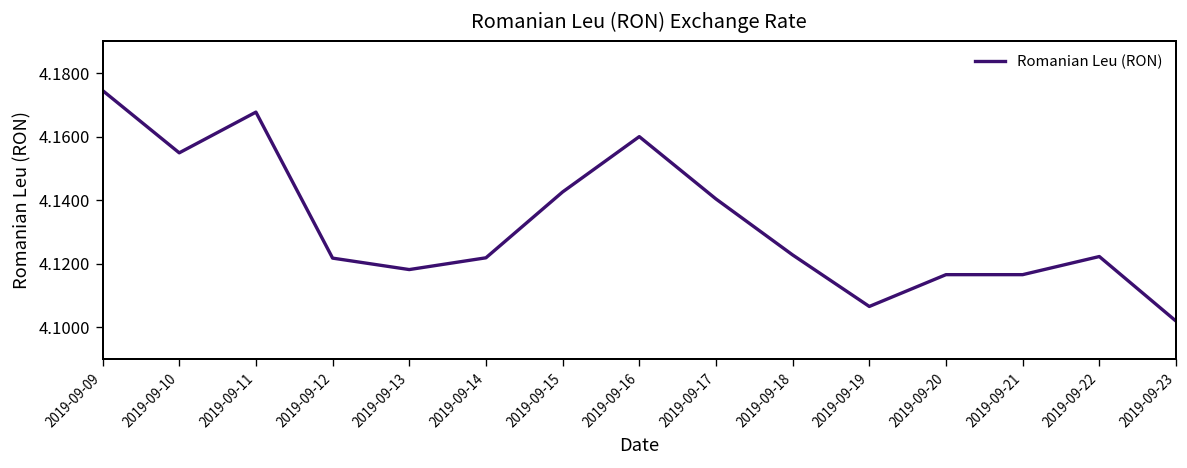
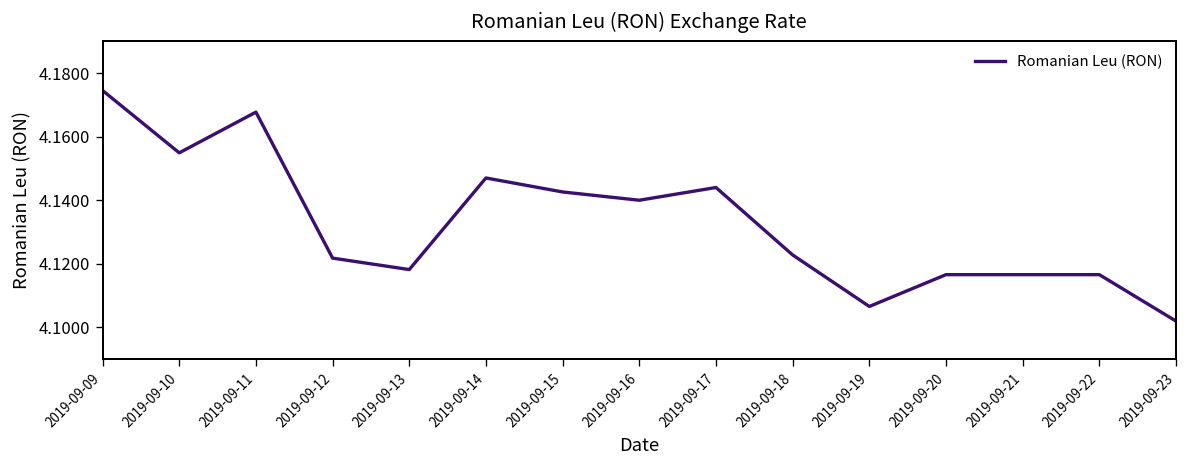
  {
    "2019-09-09": 4.175,
    "2019-09-10": 4.155,
    "2019-09-11": 4.168,
    "2019-09-12": 4.122,
    "2019-09-13": 4.118,
-   "2019-09-14": 4.122,
+   "2019-09-14": 4.147,
    "2019-09-15": 4.143,
-   "2019-09-16": 4.16,
-   "2019-09-17": 4.140,
+   "2019-09-16": 4.14,
+   "2019-09-17": 4.144,
    "2019-09-18": 4.123,
    "2019-09-19": 4.107,
    "2019-09-20": 4.117,
    "2019-09-21": 4.117,
-   "2019-09-22": 4.122,
+   "2019-09-22": 4.117,
    "2019-09-23": 4.102
  }
